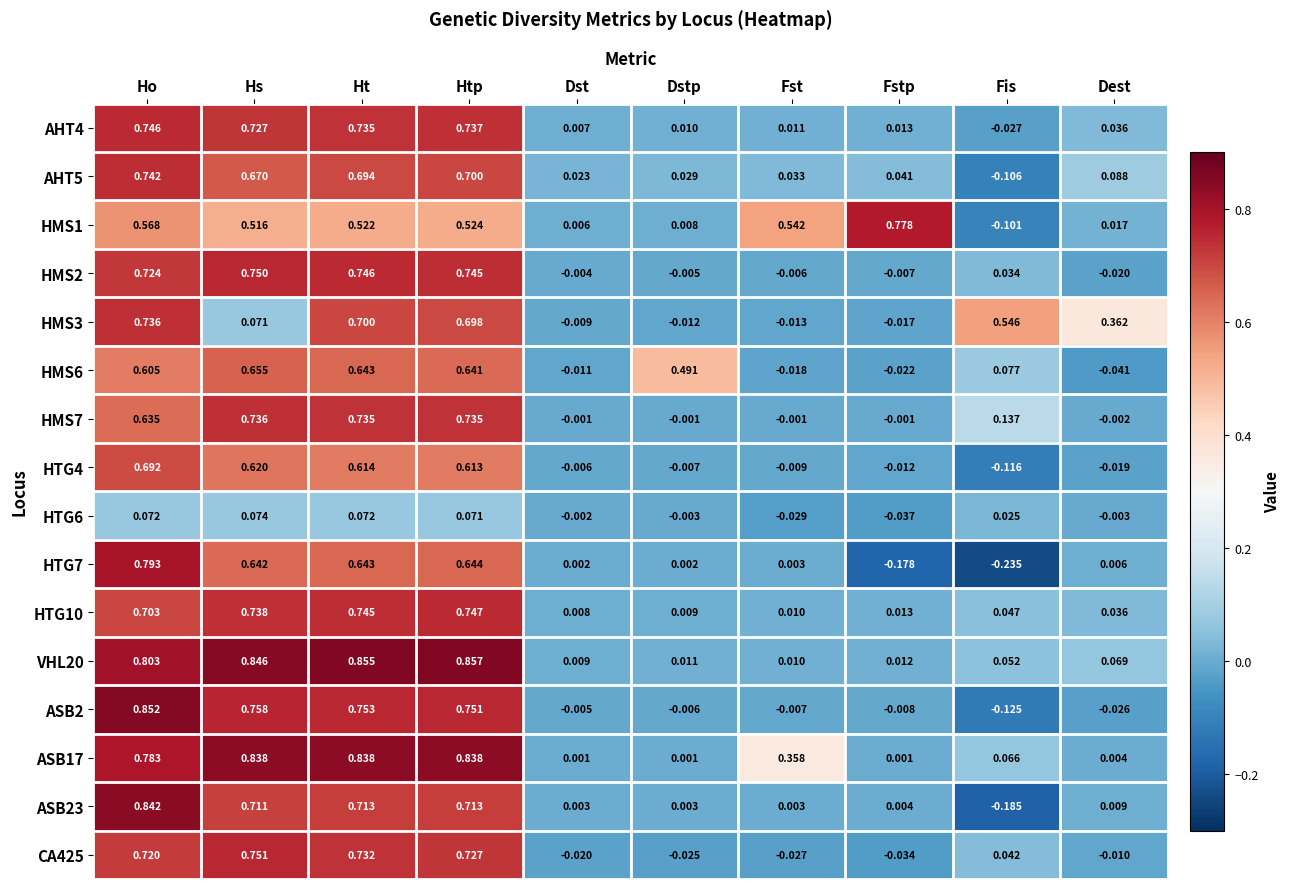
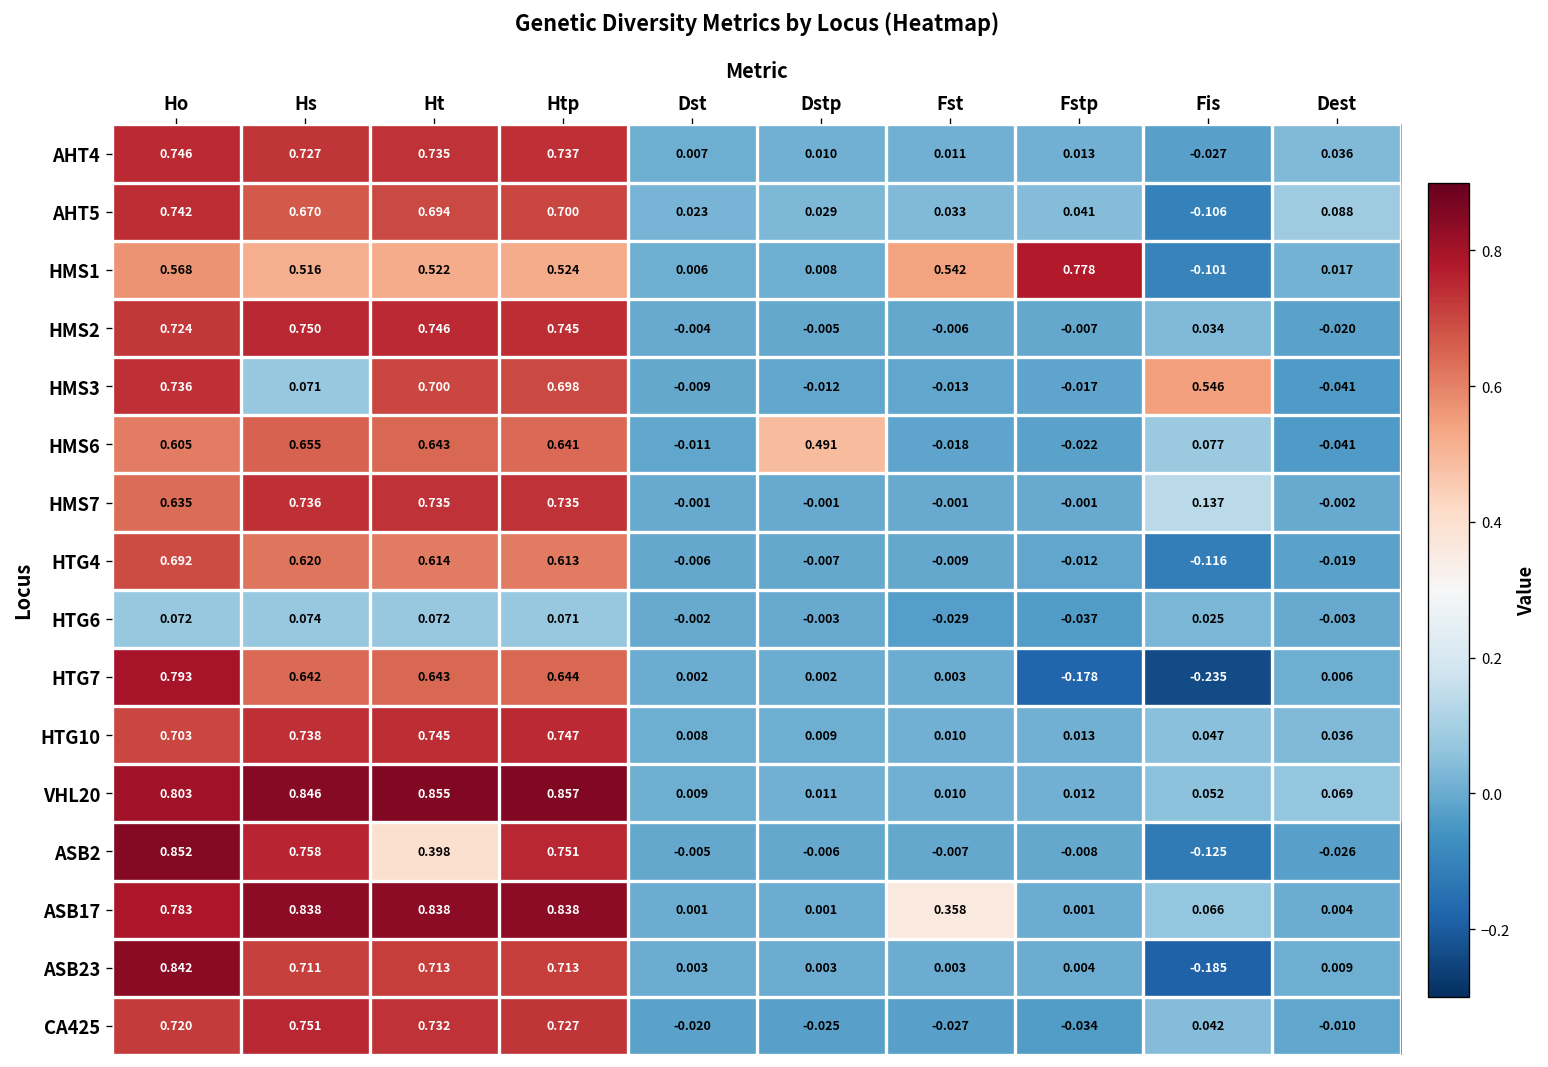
  {
    "AHT4": {
      "Ho": 0.746,
      "Hs": 0.727,
      "Ht": 0.735,
      "Htp": 0.737,
      "Dst": 0.007,
      "Dstp": 0.010,
      "Fst": 0.011,
      "Fstp": 0.013,
      "Fis": -0.027,
      "Dest": 0.036
    },
    "AHT5": {
      "Ho": 0.742,
      "Hs": 0.670,
      "Ht": 0.694,
      "Htp": 0.700,
      "Dst": 0.023,
      "Dstp": 0.029,
      "Fst": 0.033,
      "Fstp": 0.041,
      "Fis": -0.106,
      "Dest": 0.088
    },
    "HMS1": {
      "Ho": 0.568,
      "Hs": 0.516,
      "Ht": 0.522,
      "Htp": 0.524,
      "Dst": 0.006,
      "Dstp": 0.008,
      "Fst": 0.542,
      "Fstp": 0.778,
      "Fis": -0.101,
      "Dest": 0.017
    },
    "HMS2": {
      "Ho": 0.724,
      "Hs": 0.750,
      "Ht": 0.746,
      "Htp": 0.745,
      "Dst": -0.004,
      "Dstp": -0.005,
      "Fst": -0.006,
      "Fstp": -0.007,
      "Fis": 0.034,
      "Dest": -0.020
    },
    "HMS3": {
      "Ho": 0.736,
      "Hs": 0.071,
      "Ht": 0.700,
      "Htp": 0.698,
      "Dst": -0.009,
      "Dstp": -0.012,
      "Fst": -0.013,
      "Fstp": -0.017,
      "Fis": 0.546,
-     "Dest": 0.362
+     "Dest": -0.041
    },
    "HMS6": {
      "Ho": 0.605,
      "Hs": 0.655,
      "Ht": 0.643,
      "Htp": 0.641,
      "Dst": -0.011,
      "Dstp": 0.491,
      "Fst": -0.018,
      "Fstp": -0.022,
      "Fis": 0.077,
      "Dest": -0.041
    },
    "HMS7": {
      "Ho": 0.635,
      "Hs": 0.736,
      "Ht": 0.735,
      "Htp": 0.735,
      "Dst": -0.001,
      "Dstp": -0.001,
      "Fst": -0.001,
      "Fstp": -0.001,
      "Fis": 0.137,
      "Dest": -0.002
    },
    "HTG4": {
      "Ho": 0.692,
      "Hs": 0.620,
      "Ht": 0.614,
      "Htp": 0.613,
      "Dst": -0.006,
      "Dstp": -0.007,
      "Fst": -0.009,
      "Fstp": -0.012,
      "Fis": -0.116,
      "Dest": -0.019
    },
    "HTG6": {
      "Ho": 0.072,
      "Hs": 0.074,
      "Ht": 0.072,
      "Htp": 0.071,
      "Dst": -0.002,
      "Dstp": -0.003,
      "Fst": -0.029,
      "Fstp": -0.037,
      "Fis": 0.025,
      "Dest": -0.003
    },
    "HTG7": {
      "Ho": 0.793,
      "Hs": 0.642,
      "Ht": 0.643,
      "Htp": 0.644,
      "Dst": 0.002,
      "Dstp": 0.002,
      "Fst": 0.003,
      "Fstp": -0.178,
      "Fis": -0.235,
      "Dest": 0.006
    },
    "HTG10": {
      "Ho": 0.703,
      "Hs": 0.738,
      "Ht": 0.745,
      "Htp": 0.747,
      "Dst": 0.008,
      "Dstp": 0.009,
      "Fst": 0.010,
      "Fstp": 0.013,
      "Fis": 0.047,
      "Dest": 0.036
    },
    "VHL20": {
      "Ho": 0.803,
      "Hs": 0.846,
      "Ht": 0.855,
      "Htp": 0.857,
      "Dst": 0.009,
      "Dstp": 0.011,
      "Fst": 0.010,
      "Fstp": 0.012,
      "Fis": 0.052,
      "Dest": 0.069
    },
    "ASB2": {
      "Ho": 0.852,
      "Hs": 0.758,
-     "Ht": 0.753,
+     "Ht": 0.398,
      "Htp": 0.751,
      "Dst": -0.005,
      "Dstp": -0.006,
      "Fst": -0.007,
      "Fstp": -0.008,
      "Fis": -0.125,
      "Dest": -0.026
    },
    "ASB17": {
      "Ho": 0.783,
      "Hs": 0.838,
      "Ht": 0.838,
      "Htp": 0.838,
      "Dst": 0.001,
      "Dstp": 0.001,
      "Fst": 0.358,
      "Fstp": 0.001,
      "Fis": 0.066,
      "Dest": 0.004
    },
    "ASB23": {
      "Ho": 0.842,
      "Hs": 0.711,
      "Ht": 0.713,
      "Htp": 0.713,
      "Dst": 0.003,
      "Dstp": 0.003,
      "Fst": 0.003,
      "Fstp": 0.004,
      "Fis": -0.185,
      "Dest": 0.009
    },
    "CA425": {
      "Ho": 0.720,
      "Hs": 0.751,
      "Ht": 0.732,
      "Htp": 0.727,
      "Dst": -0.020,
      "Dstp": -0.025,
      "Fst": -0.027,
      "Fstp": -0.034,
      "Fis": 0.042,
      "Dest": -0.010
    }
  }
